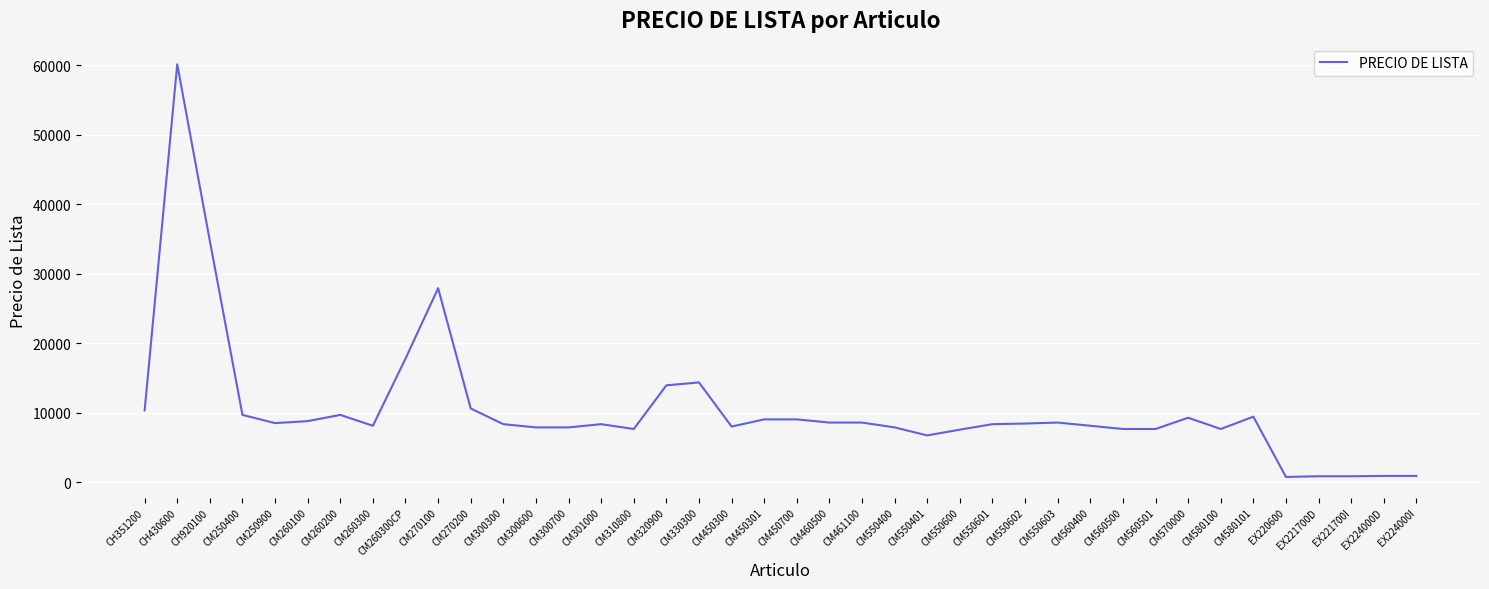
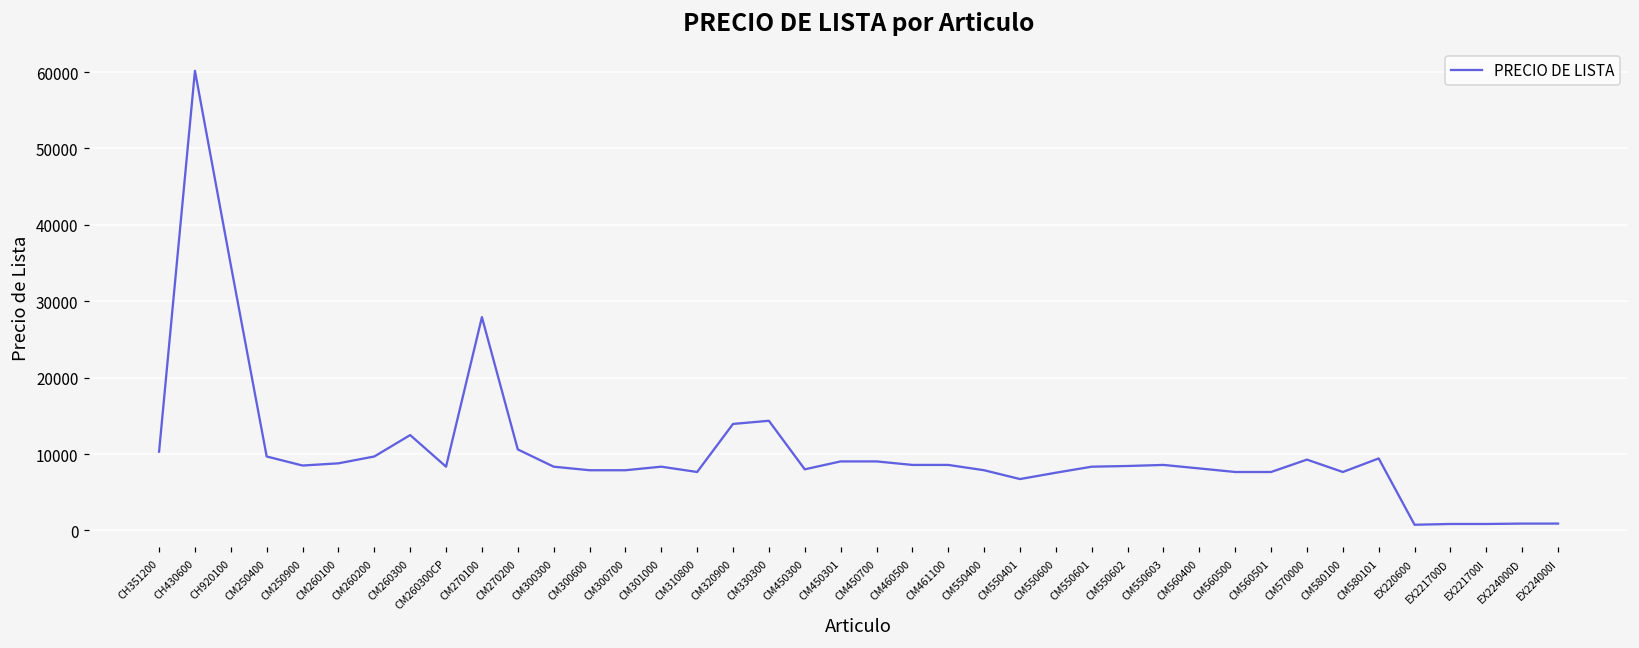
  {
    "CH351200": 10000,
    "CH430600": 60000,
    "CH920100": 35000,
    "CM250400": 10000,
    "CM250900": 8000,
    "CM260100": 9000,
    "CM260200": 10000,
-   "CM260300": 8000,
-   "CM260300CP": 18000,
+   "CM260300": 12000,
+   "CM260300CP": 8000,
    "CM270100": 28000,
    "CM270200": 11000,
    "CM300300": 8000,
    "CM300600": 8000,
    "CM300700": 8000,
    "CM301000": 8000,
    "CM310800": 8000,
    "CM320900": 14000,
    "CM330300": 14000,
    "CM450300": 8000,
    "CM450301": 9000,
    "CM450700": 9000,
    "CM460500": 9000,
    "CM461100": 9000,
    "CM550400": 8000,
    "CM550401": 7000,
    "CM550600": 8000,
    "CM550601": 8000,
    "CM550602": 8000,
    "CM550603": 9000,
    "CM560400": 8000,
    "CM560500": 8000,
    "CM560501": 8000,
    "CM570000": 9000,
    "CM580100": 8000,
    "CM580101": 9000,
    "EX220600": 1000,
    "EX221700D": 1000,
    "EX221700I": 1000,
    "EX224000D": 1000,
    "EX224000I": 1000
  }
